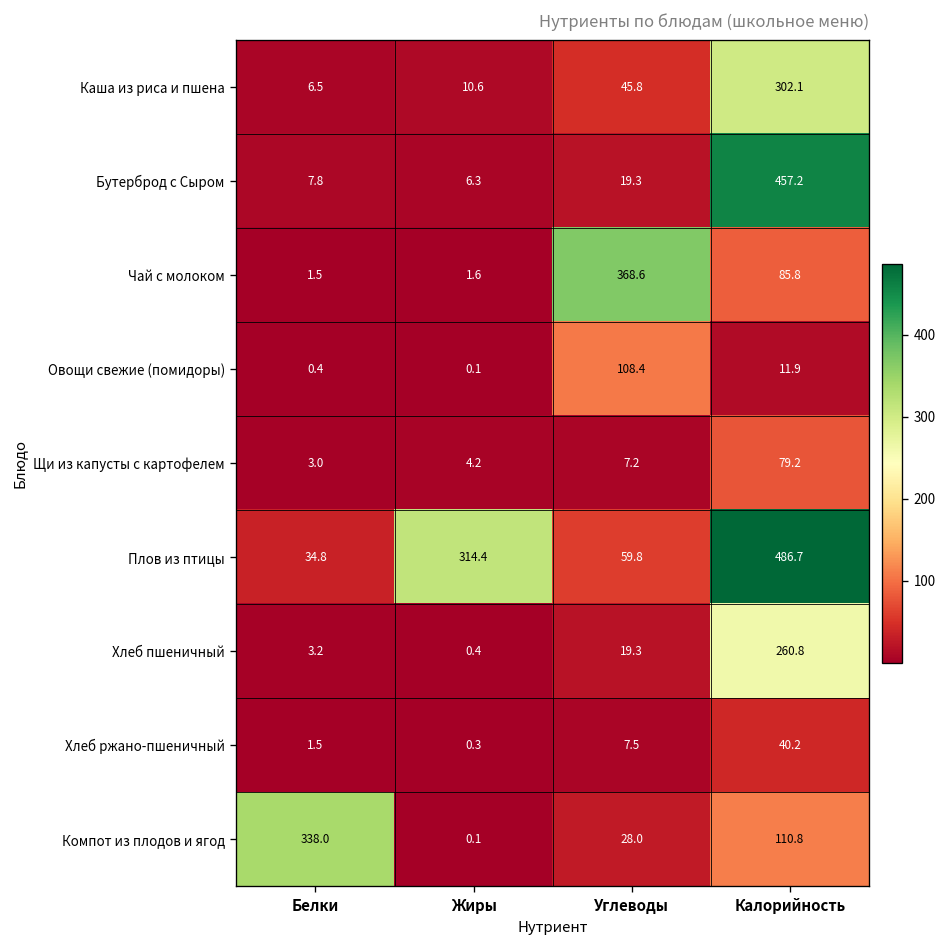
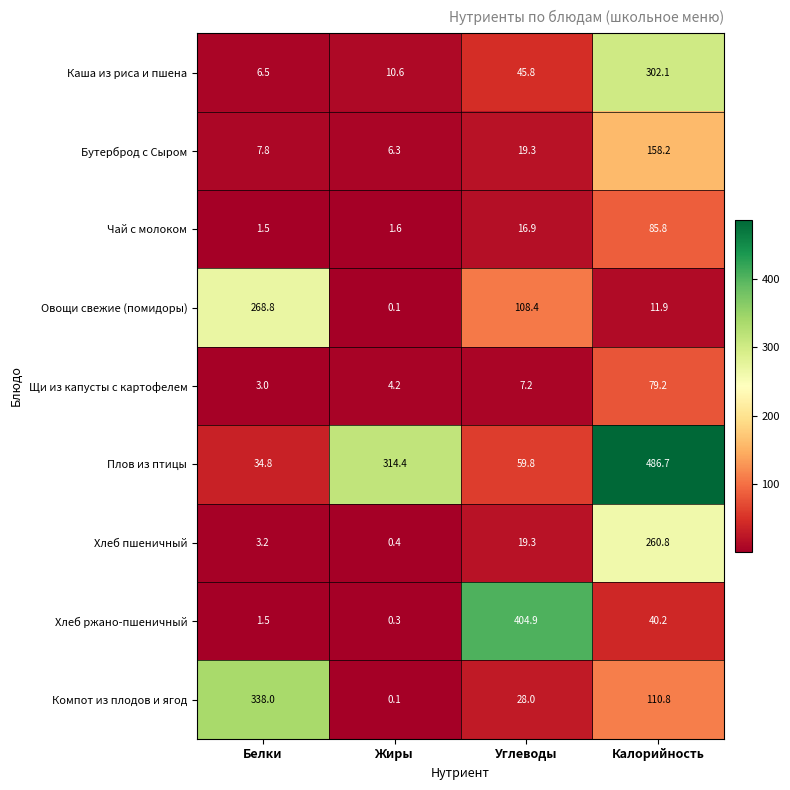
  {
    "Каша из риса и пшена": {
      "Белки": 6.5,
      "Жиры": 10.6,
      "Углеводы": 45.8,
      "Калорийность": 302.1
    },
    "Бутерброд с Сыром": {
      "Белки": 7.8,
      "Жиры": 6.3,
      "Углеводы": 19.3,
-     "Калорийность": 457.2
+     "Калорийность": 158.2
    },
    "Чай с молоком": {
      "Белки": 1.5,
      "Жиры": 1.6,
-     "Углеводы": 368.6,
+     "Углеводы": 16.9,
      "Калорийность": 85.8
    },
    "Овощи свежие (помидоры)": {
-     "Белки": 0.4,
+     "Белки": 268.8,
      "Жиры": 0.1,
      "Углеводы": 108.4,
      "Калорийность": 11.9
    },
    "Щи из капусты с картофелем": {
      "Белки": 3.0,
      "Жиры": 4.2,
      "Углеводы": 7.2,
      "Калорийность": 79.2
    },
    "Плов из птицы": {
      "Белки": 34.8,
      "Жиры": 314.4,
      "Углеводы": 59.8,
      "Калорийность": 486.7
    },
    "Хлеб пшеничный": {
      "Белки": 3.2,
      "Жиры": 0.4,
      "Углеводы": 19.3,
      "Калорийность": 260.8
    },
    "Хлеб ржано-пшеничный": {
      "Белки": 1.5,
      "Жиры": 0.3,
-     "Углеводы": 7.5,
+     "Углеводы": 404.9,
      "Калорийность": 40.2
    },
    "Компот из плодов и ягод": {
      "Белки": 338.0,
      "Жиры": 0.1,
      "Углеводы": 28.0,
      "Калорийность": 110.8
    }
  }
